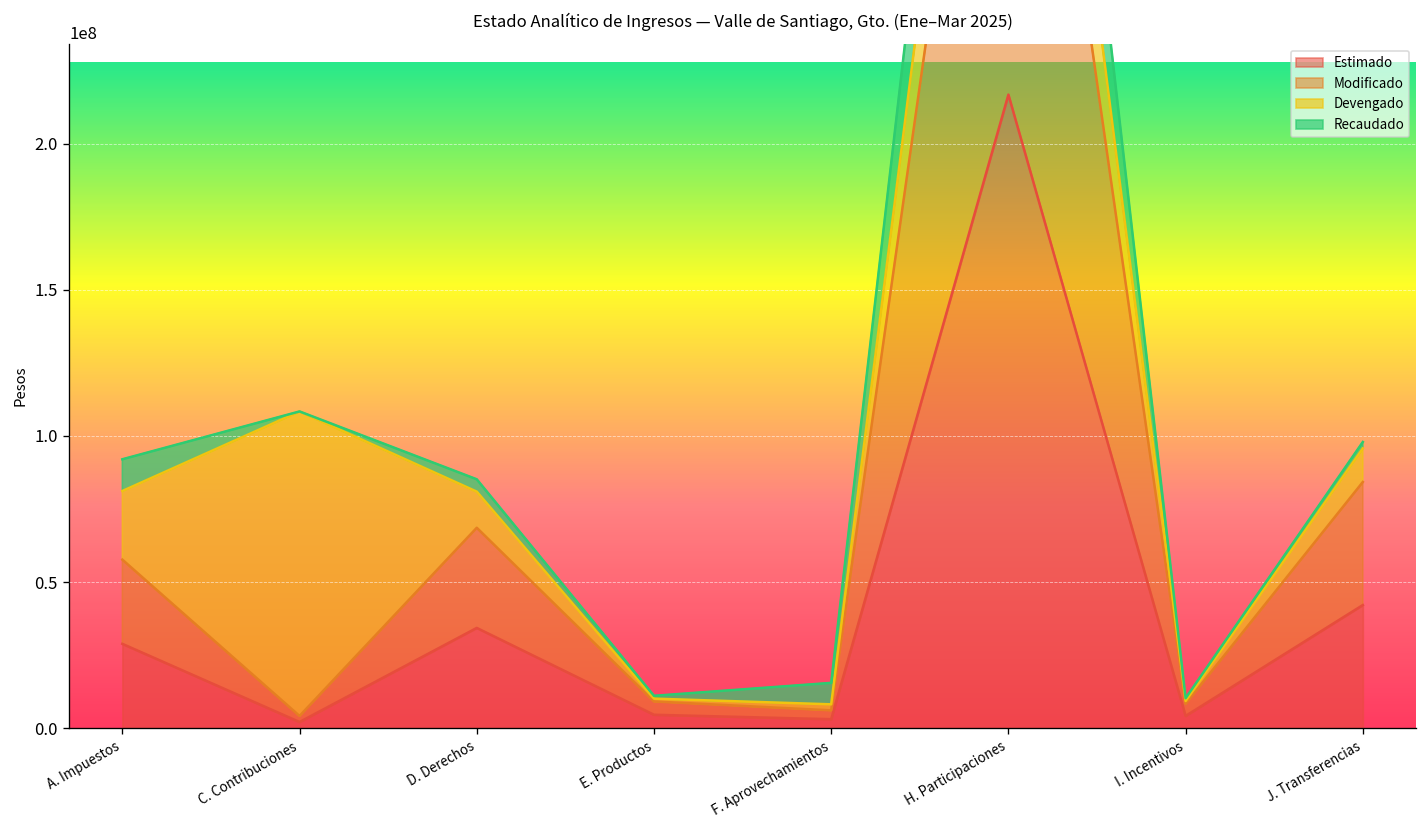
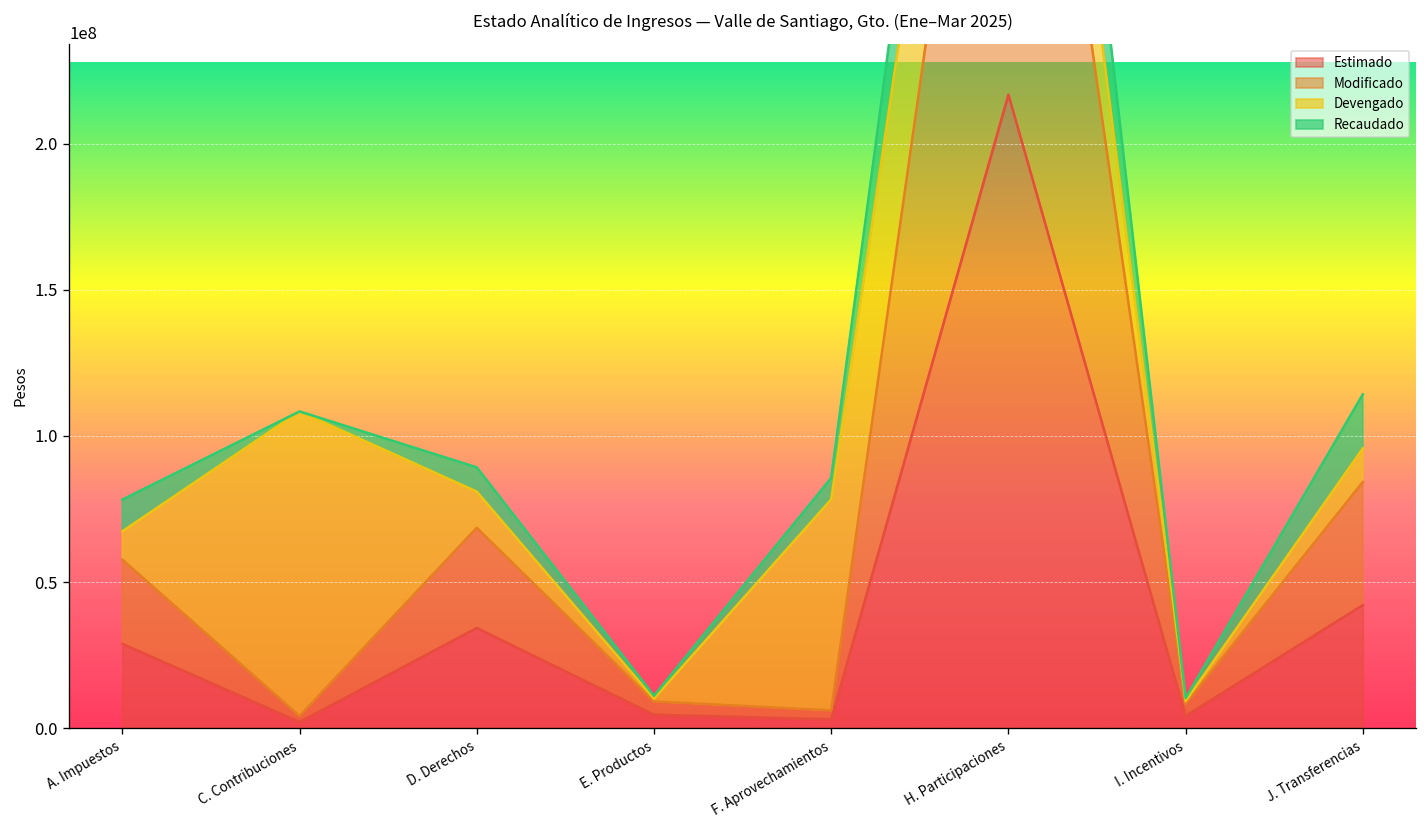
  {
    "Devengado": {
-     "A. Impuestos": 23000000,
+     "A. Impuestos": 10000000,
      "D. Derechos": 12000000,
-     "F. Aprovechamientos": 2000000,
+     "F. Aprovechamientos": 72000000,
      "J. Transferencias": 12000000
    },
    "Recaudado": {
      "A. Impuestos": 11000000,
-     "D. Derechos": 4000000,
+     "D. Derechos": 8000000,
      "F. Aprovechamientos": 7000000,
-     "J. Transferencias": 2000000
+     "J. Transferencias": 19000000
    }
  }
